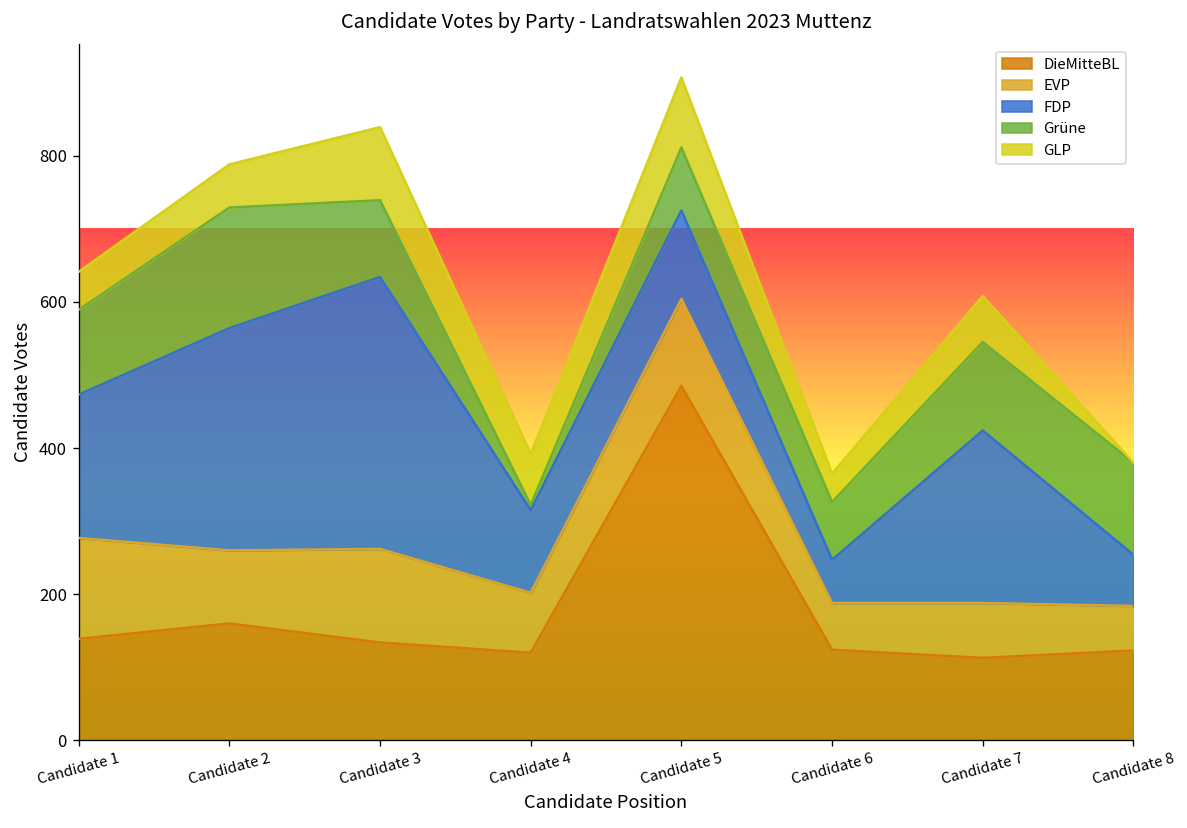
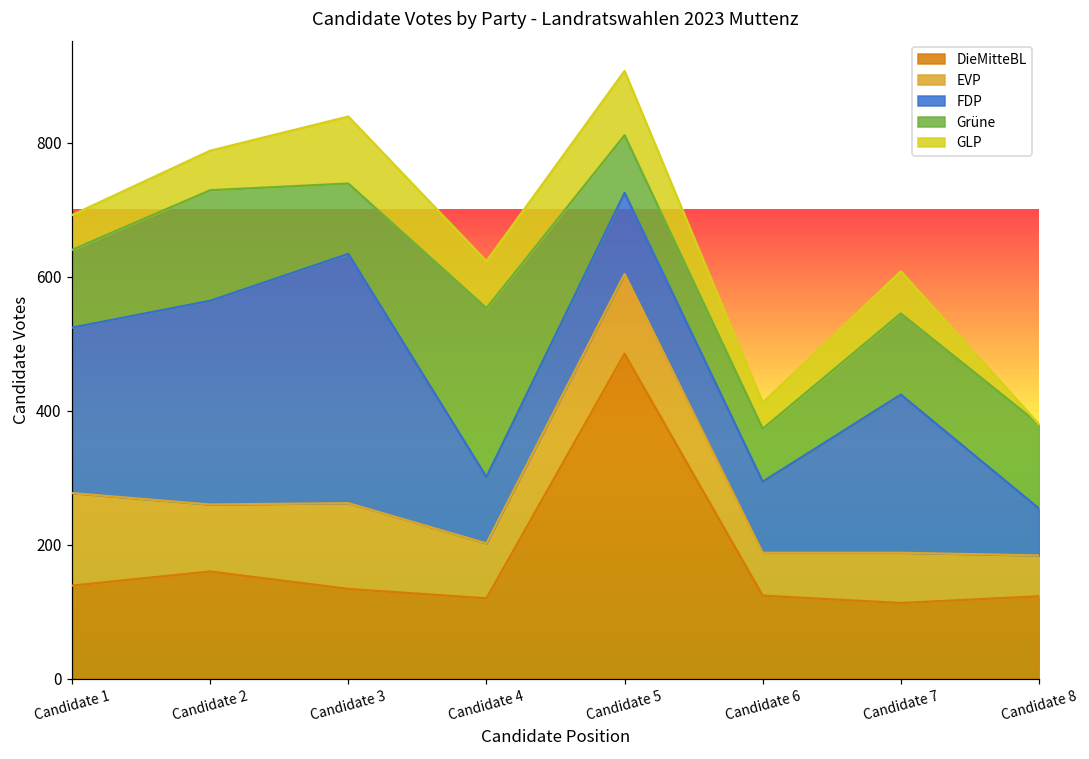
  {
    "FDP": {
-     "Candidate 1": 200,
+     "Candidate 1": 250,
      "Candidate 2": 300,
      "Candidate 3": 370,
-     "Candidate 4": 110,
+     "Candidate 4": 100,
      "Candidate 5": 120,
-     "Candidate 6": 60,
+     "Candidate 6": 110,
      "Candidate 7": 240,
      "Candidate 8": 70
    },
    "Grüne": {
      "Candidate 1": 120,
      "Candidate 2": 170,
      "Candidate 3": 110,
-     "Candidate 4": 10,
+     "Candidate 4": 250,
      "Candidate 5": 90,
      "Candidate 6": 80,
      "Candidate 7": 120
    }
  }
